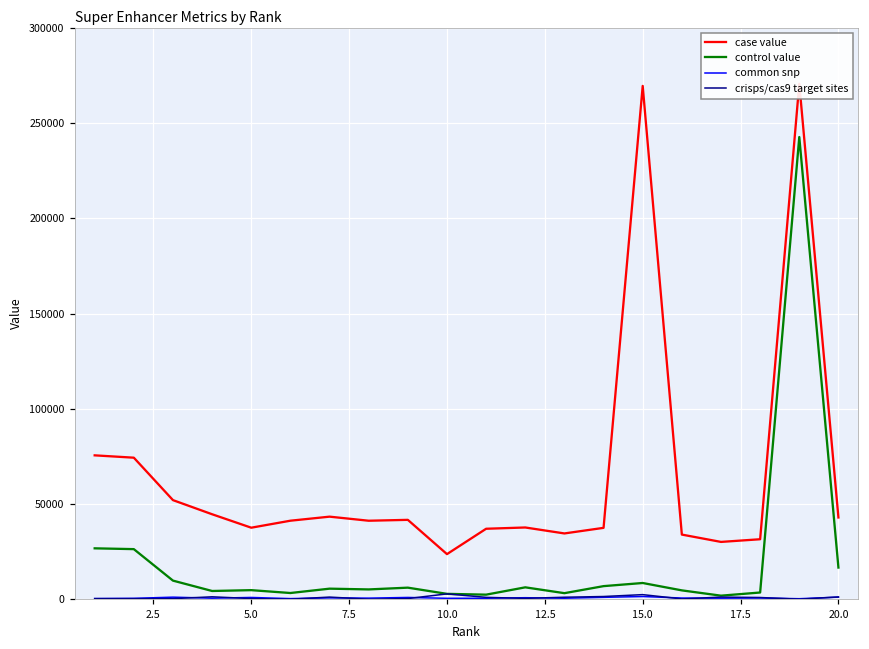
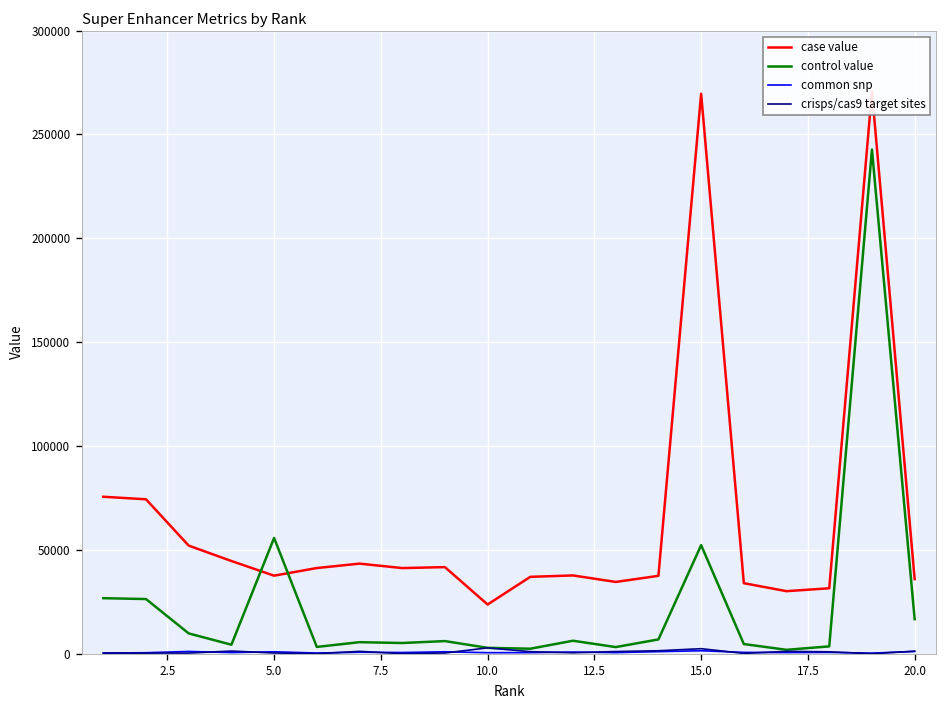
  {
    "case value": {
      "5.0": 38000,
      "10.0": 24000,
      "15.0": 270000,
-     "20.0": 43000
+     "20.0": 36000
    },
    "control value": {
-     "5.0": 5000,
-     "15.0": 9000,
+     "5.0": 56000,
+     "15.0": 52000,
      "20.0": 17000
    },
    "common snp": {
      "10.0": 0
    }
  }
